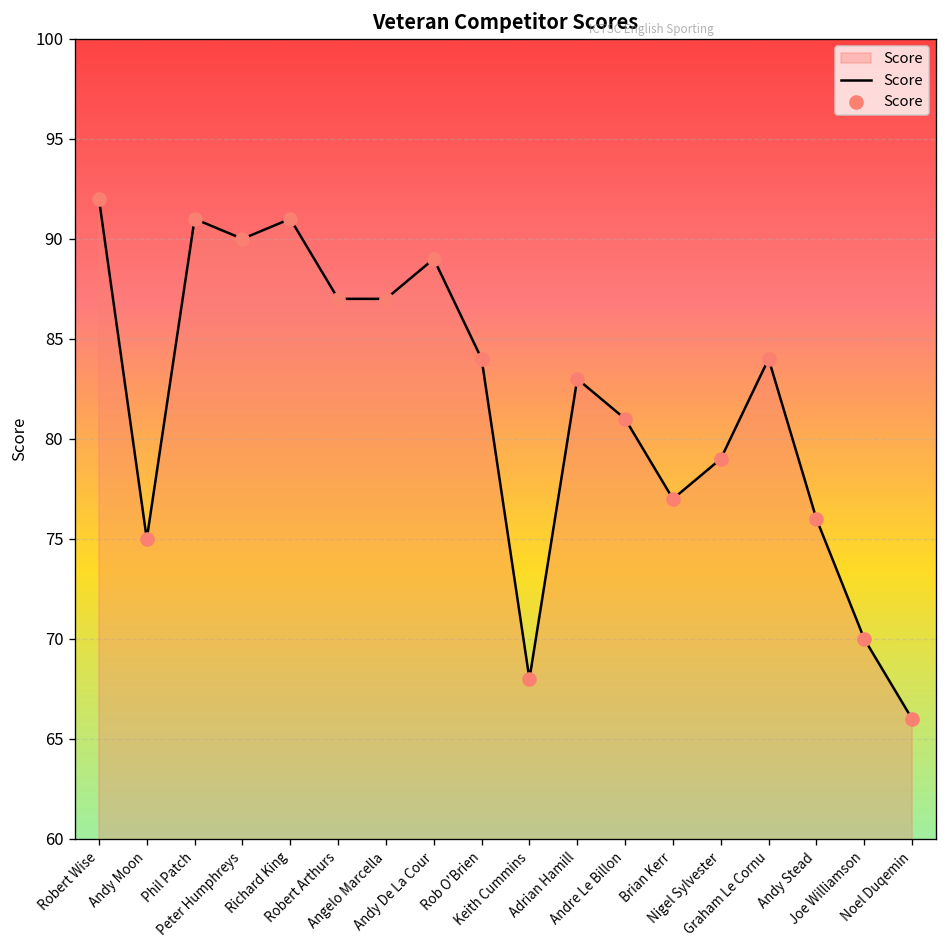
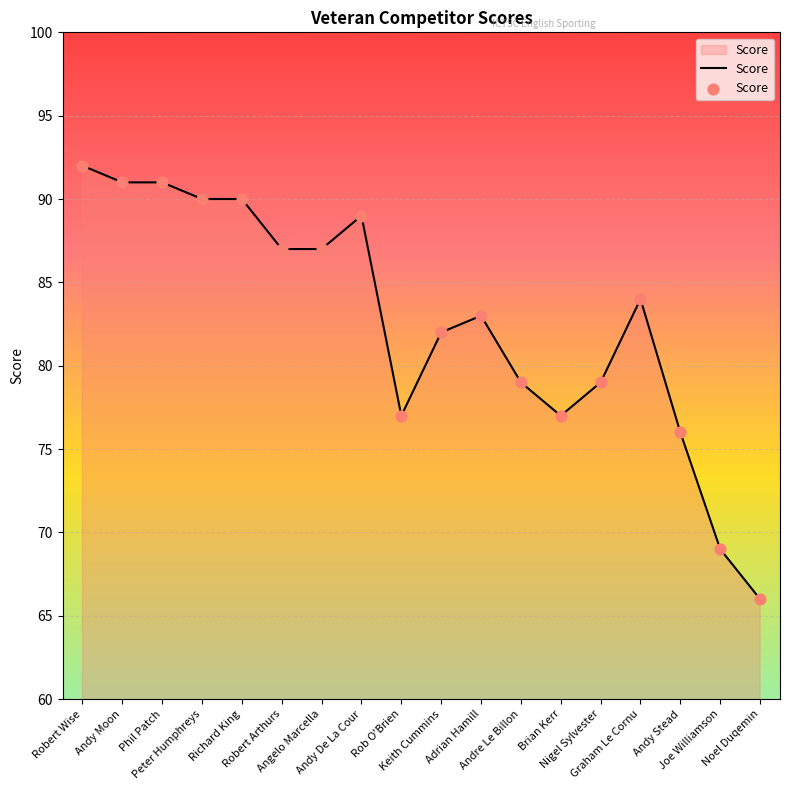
  {
    "Robert Wise": 92,
-   "Andy Moon": 75,
+   "Andy Moon": 91,
    "Phil Patch": 91,
    "Peter Humphreys": 90,
-   "Richard King": 91,
+   "Richard King": 90,
    "Robert Arthurs": 87,
    "Angelo Marcella": 87,
    "Andy De La Cour": 89,
-   "Rob O'Brien": 84,
-   "Keith Cummins": 68,
+   "Rob O'Brien": 77,
+   "Keith Cummins": 82,
    "Adrian Hamill": 83,
-   "Andre Le Billon": 81,
+   "Andre Le Billon": 79,
    "Brian Kerr": 77,
    "Nigel Sylvester": 79,
    "Graham Le Cornu": 84,
    "Andy Stead": 76,
-   "Joe Williamson": 70,
+   "Joe Williamson": 69,
    "Noel Duqemin": 66
  }
